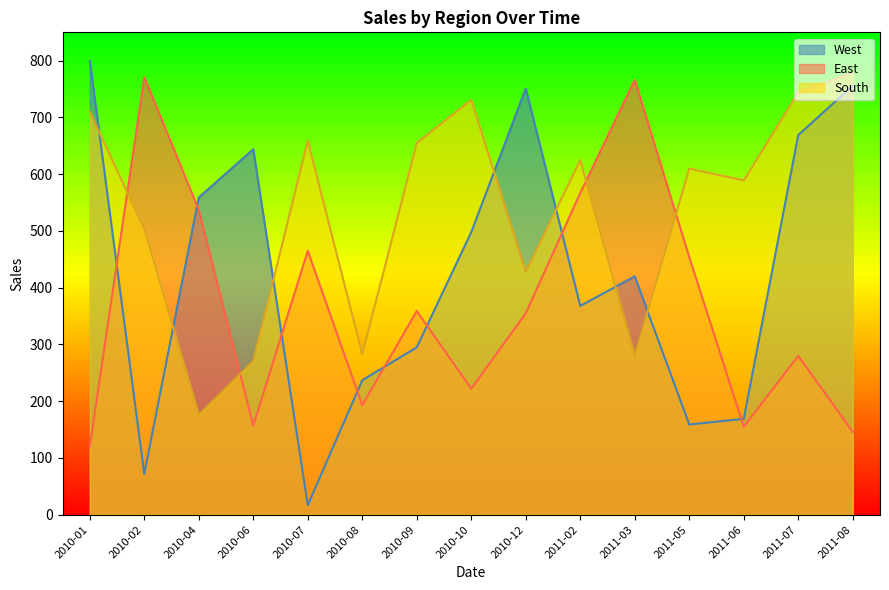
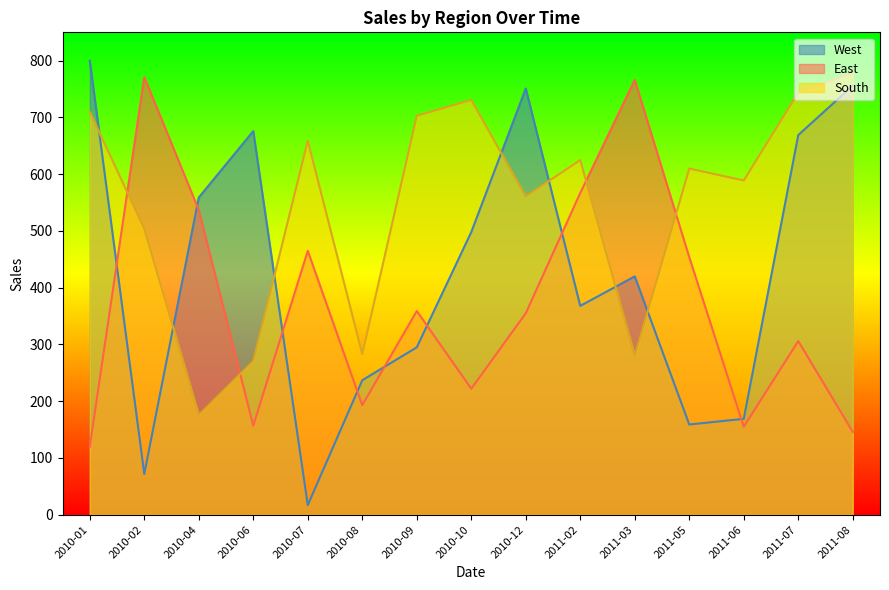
  {
    "West": {
      "2010-01": 800,
      "2010-02": 70,
      "2010-04": 560,
-     "2010-06": 640,
+     "2010-06": 680,
      "2010-07": 20,
      "2010-08": 240,
      "2010-09": 300,
      "2010-10": 500,
      "2010-12": 750,
      "2011-02": 370,
      "2011-03": 420,
      "2011-05": 160,
      "2011-06": 170,
      "2011-07": 670
    },
    "East": {
      "2010-01": 120,
      "2010-02": 770,
      "2010-04": 540,
      "2010-06": 160,
      "2010-07": 470,
      "2010-08": 190,
      "2010-09": 360,
      "2010-10": 220,
      "2010-12": 360,
      "2011-02": 570,
      "2011-03": 770,
      "2011-05": 450,
      "2011-06": 160,
-     "2011-07": 280,
+     "2011-07": 310,
      "2011-08": 150
    },
    "South": {
      "2010-01": 710,
      "2010-02": 500,
      "2010-04": 180,
      "2010-06": 270,
      "2010-07": 660,
      "2010-08": 280,
-     "2010-09": 660,
+     "2010-09": 700,
      "2010-10": 730,
-     "2010-12": 430,
+     "2010-12": 560,
      "2011-02": 630,
      "2011-03": 280,
      "2011-05": 610,
      "2011-06": 590
    }
  }
